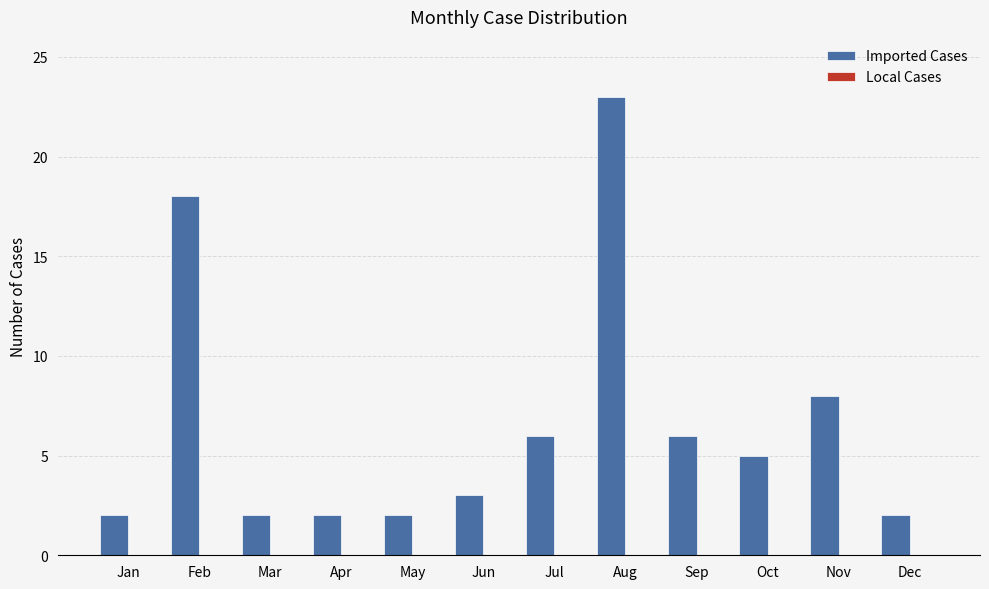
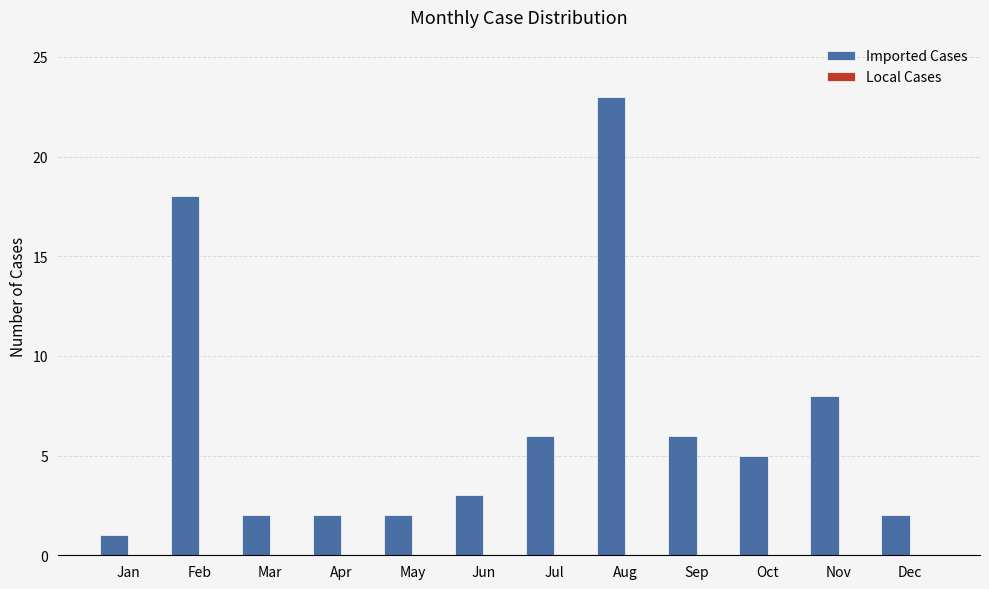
  {
    "Imported Cases": {
-     "Jan": 2,
+     "Jan": 1,
      "Feb": 18,
      "Mar": 2,
      "Apr": 2,
      "May": 2,
      "Jun": 3,
      "Jul": 6,
      "Aug": 23,
      "Sep": 6,
      "Oct": 5,
      "Nov": 8,
      "Dec": 2
    },
    "Local Cases": {
      "Jan": 0,
      "Feb": 0,
      "Mar": 0,
      "Apr": 0,
      "May": 0,
      "Jun": 0,
      "Jul": 0,
      "Aug": 0,
      "Sep": 0,
      "Oct": 0,
      "Nov": 0,
      "Dec": 0
    }
  }
